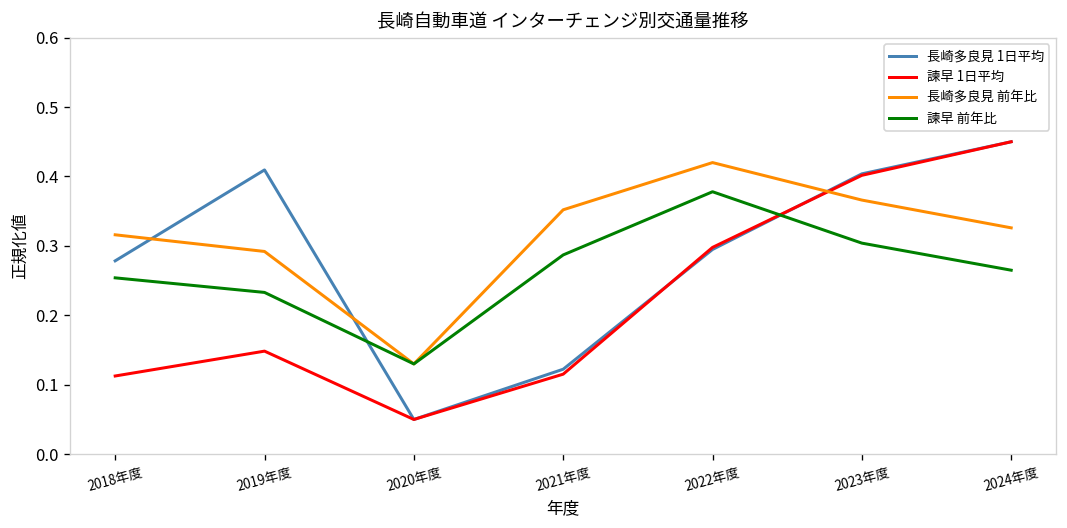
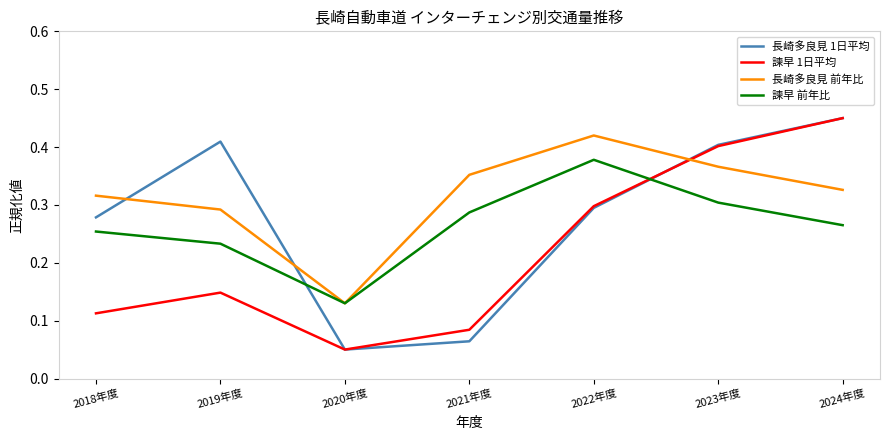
  {
    "長崎多良見 1日平均": {
      "2018年度": 0.28,
      "2019年度": 0.41,
-     "2021年度": 0.12
+     "2021年度": 0.06
    },
    "諫早 1日平均": {
      "2018年度": 0.11,
      "2019年度": 0.15,
-     "2021年度": 0.12
+     "2021年度": 0.08
    },
    "長崎多良見 前年比": {
      "2018年度": 0.32,
      "2019年度": 0.29,
      "2021年度": 0.35,
      "2022年度": 0.42,
      "2023年度": 0.37,
      "2024年度": 0.33
    },
    "諫早 前年比": {
      "2018年度": 0.25,
      "2019年度": 0.23,
      "2021年度": 0.29,
      "2022年度": 0.38,
      "2023年度": 0.30,
      "2024年度": 0.27
    }
  }
